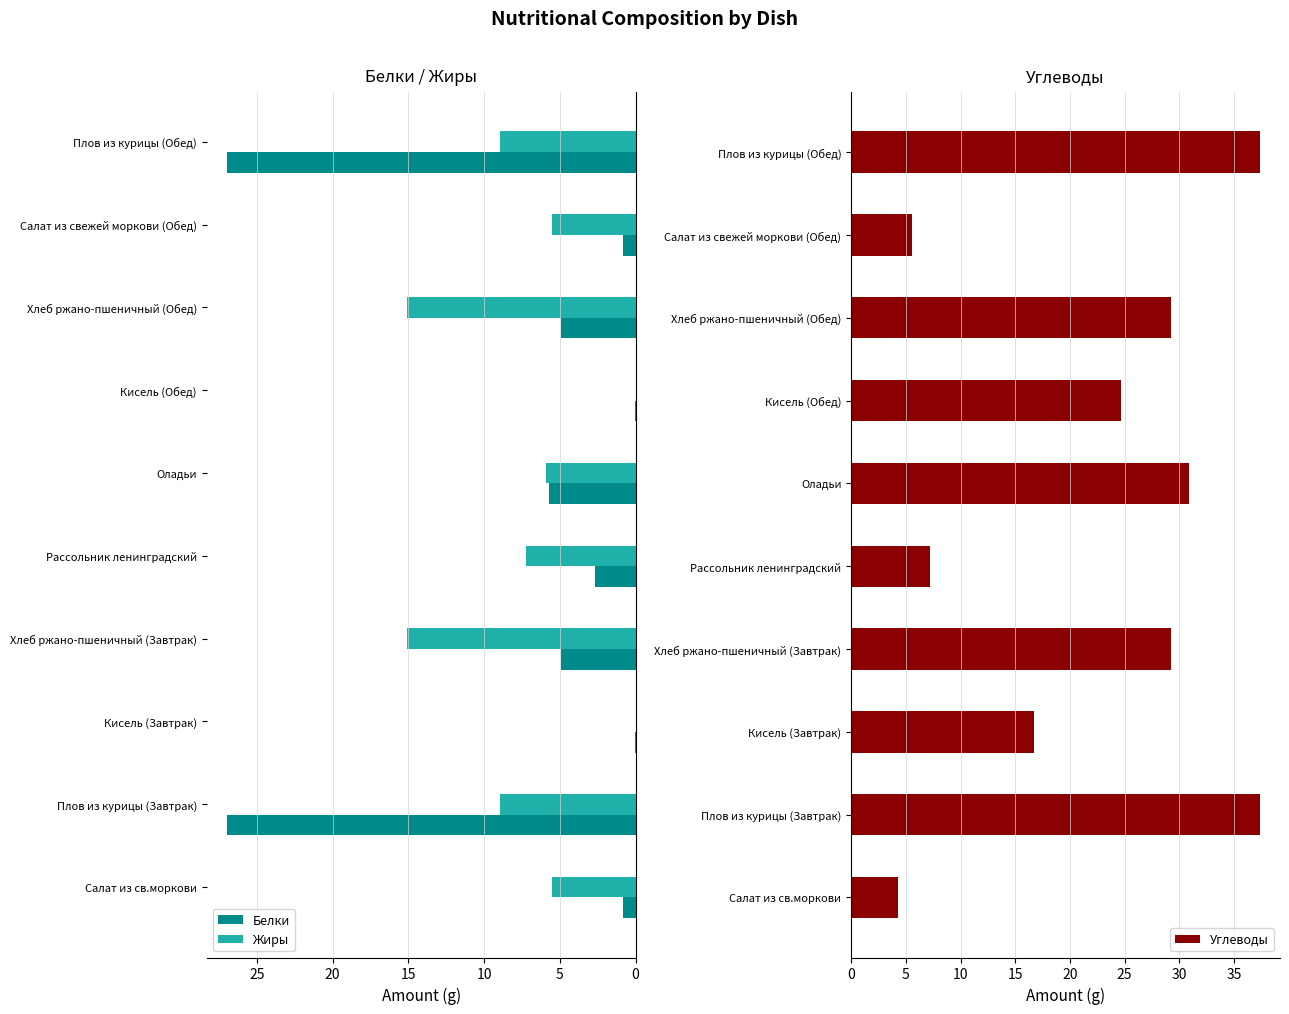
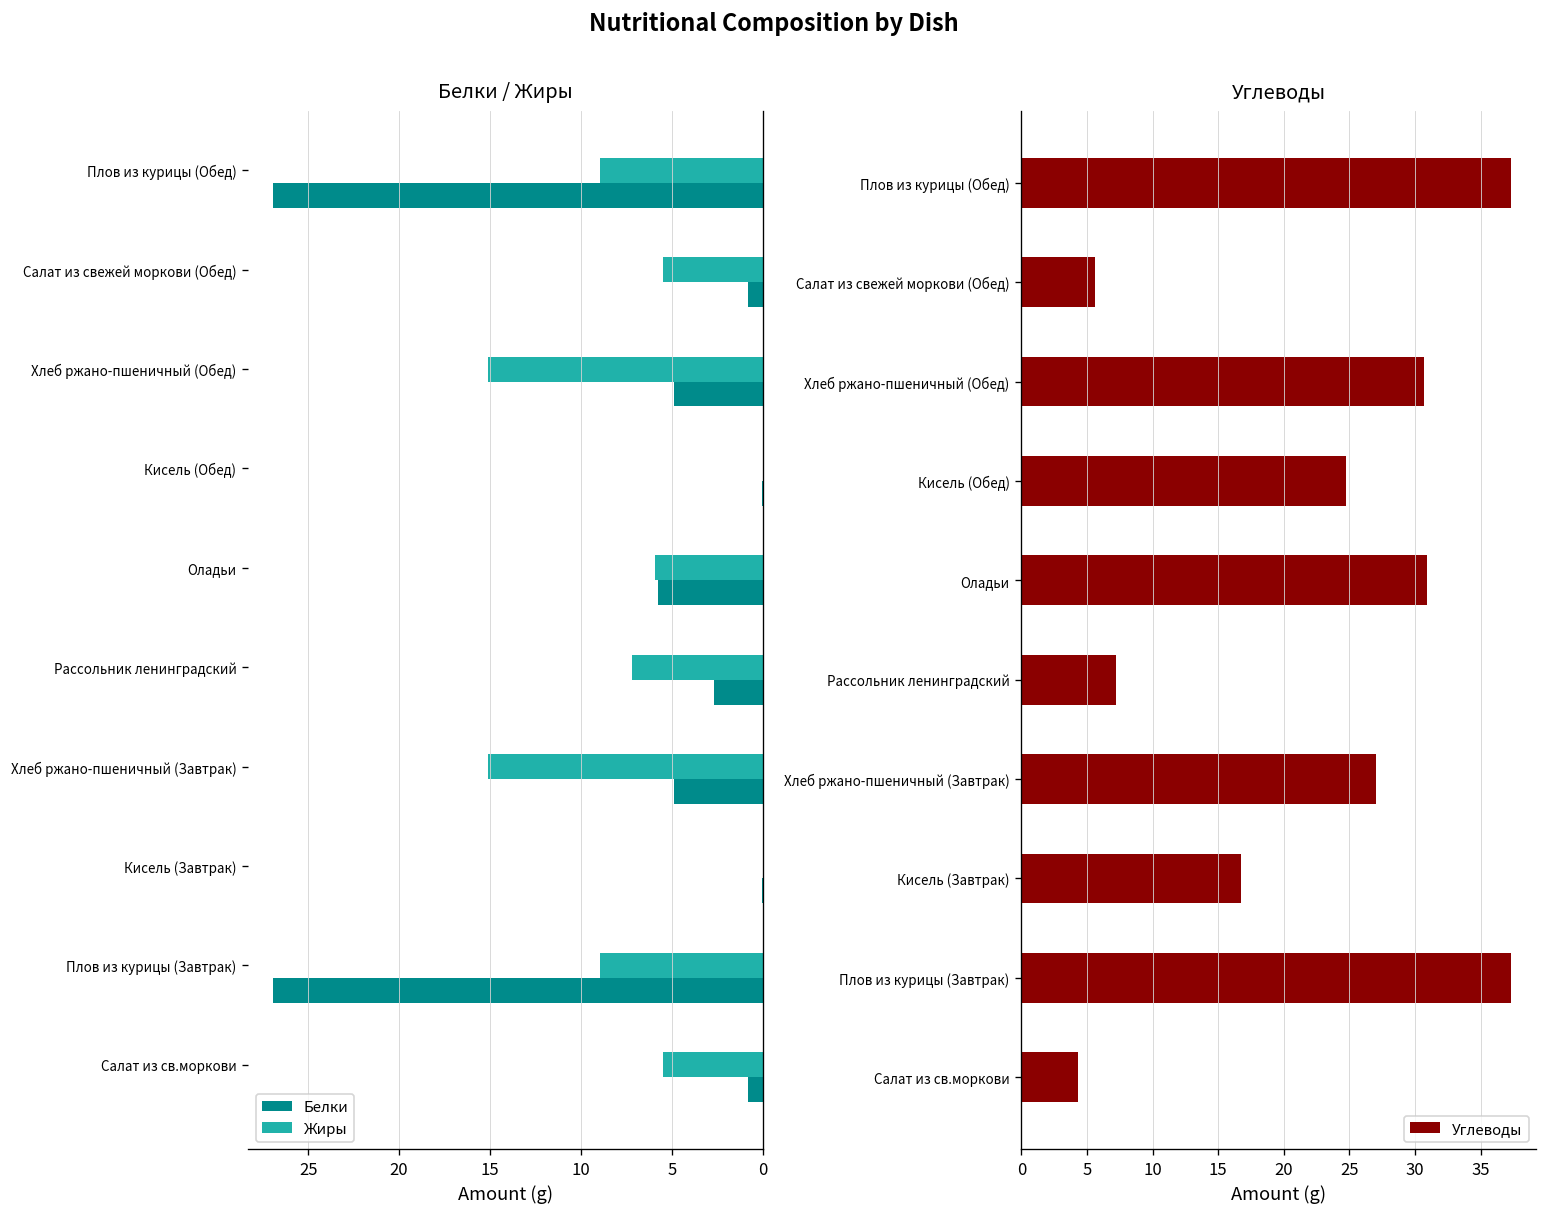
  {
    "Углеводы": {
      "Плов из курицы (Обед)": 37.4,
      "Салат из свежей моркови (Обед)": 5.6,
-     "Хлеб ржано-пшеничный (Обед)": 29.2,
+     "Хлеб ржано-пшеничный (Обед)": 30.7,
      "Кисель (Обед)": 24.7,
      "Оладьи": 30.9,
      "Рассольник ленинградский": 7.2,
-     "Хлеб ржано-пшеничный (Завтрак)": 29.2,
+     "Хлеб ржано-пшеничный (Завтрак)": 27.0,
      "Кисель (Завтрак)": 16.7,
      "Плов из курицы (Завтрак)": 37.4,
      "Салат из св.моркови": 4.3
    }
  }
